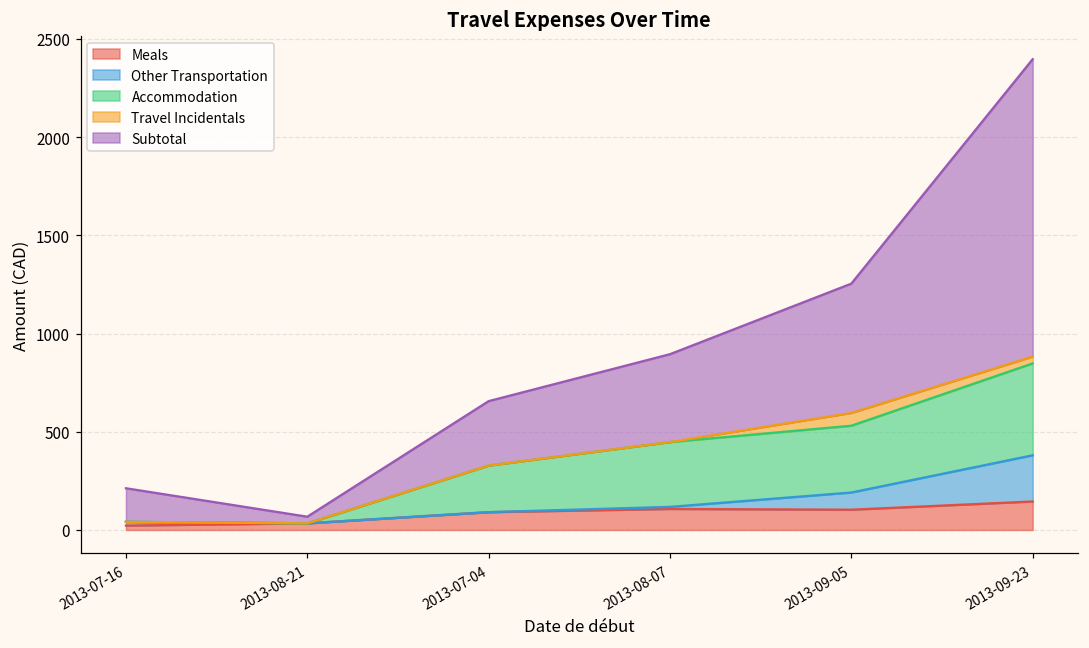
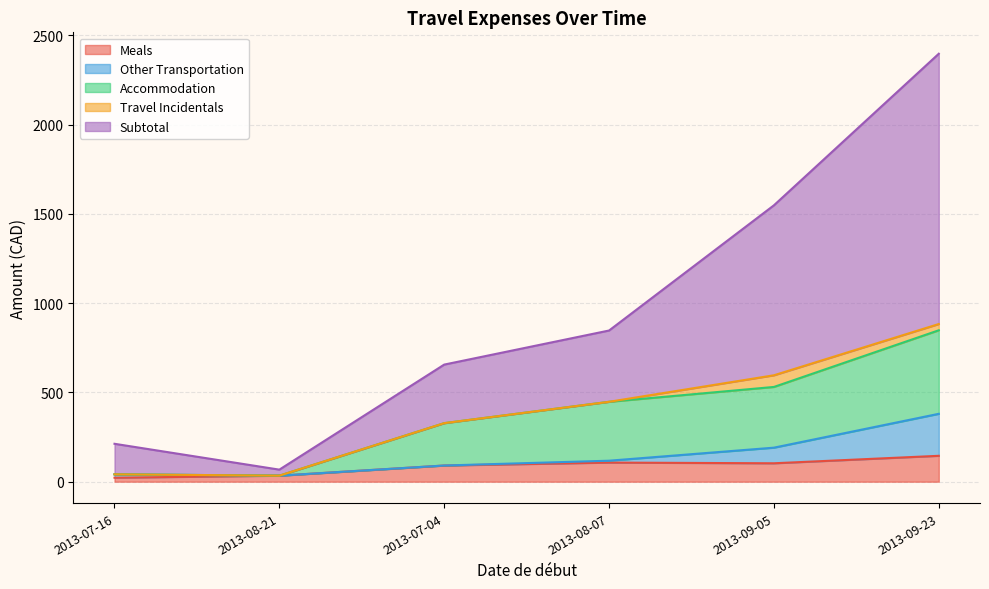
  {
    "Meals": {
      "2013-07-16": 20,
      "2013-09-05": 100,
      "2013-09-23": 150
    },
    "Other Transportation": {
      "2013-09-05": 90,
      "2013-09-23": 240
    },
    "Accommodation": {
      "2013-09-05": 340,
      "2013-09-23": 470
    },
    "Travel Incidentals": {
      "2013-09-05": 70,
      "2013-09-23": 40
    },
    "Subtotal": {
      "2013-07-16": 170,
      "2013-08-21": 30,
      "2013-07-04": 330,
-     "2013-08-07": 450,
-     "2013-09-05": 660,
+     "2013-08-07": 400,
+     "2013-09-05": 950,
      "2013-09-23": 1510
    }
  }
